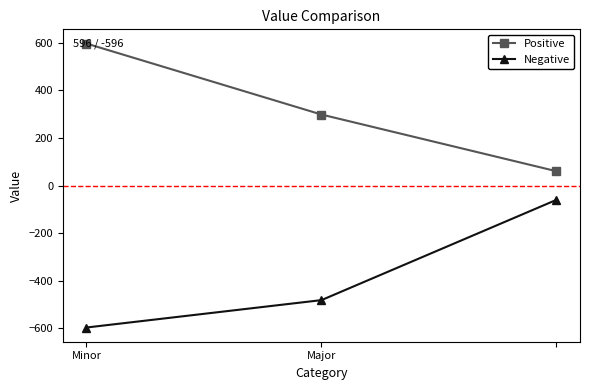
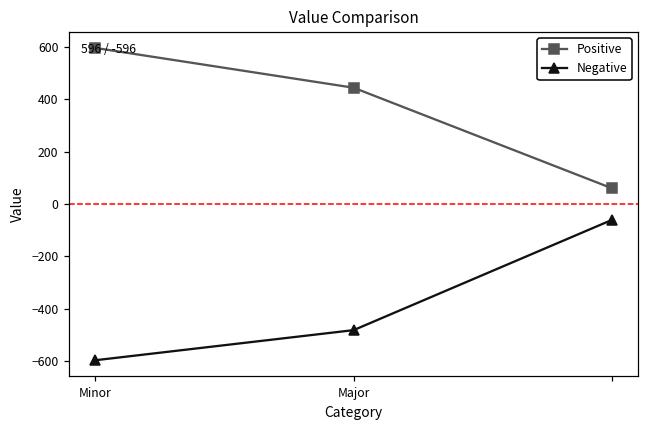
  {
    "Positive": {
-     "Major": 300
+     "Major": 440
    },
    "Negative": {
      "Minor": -600,
      "Major": -480
    }
  }
